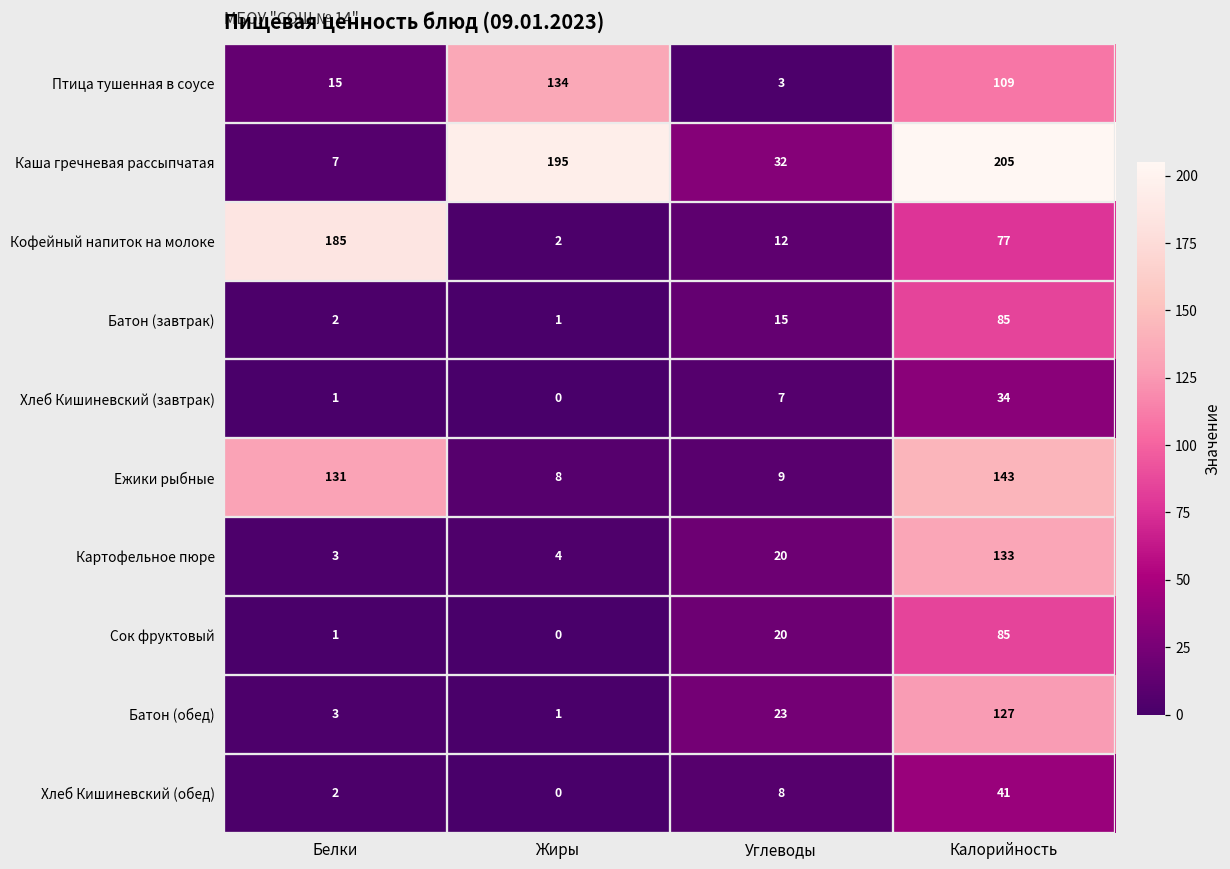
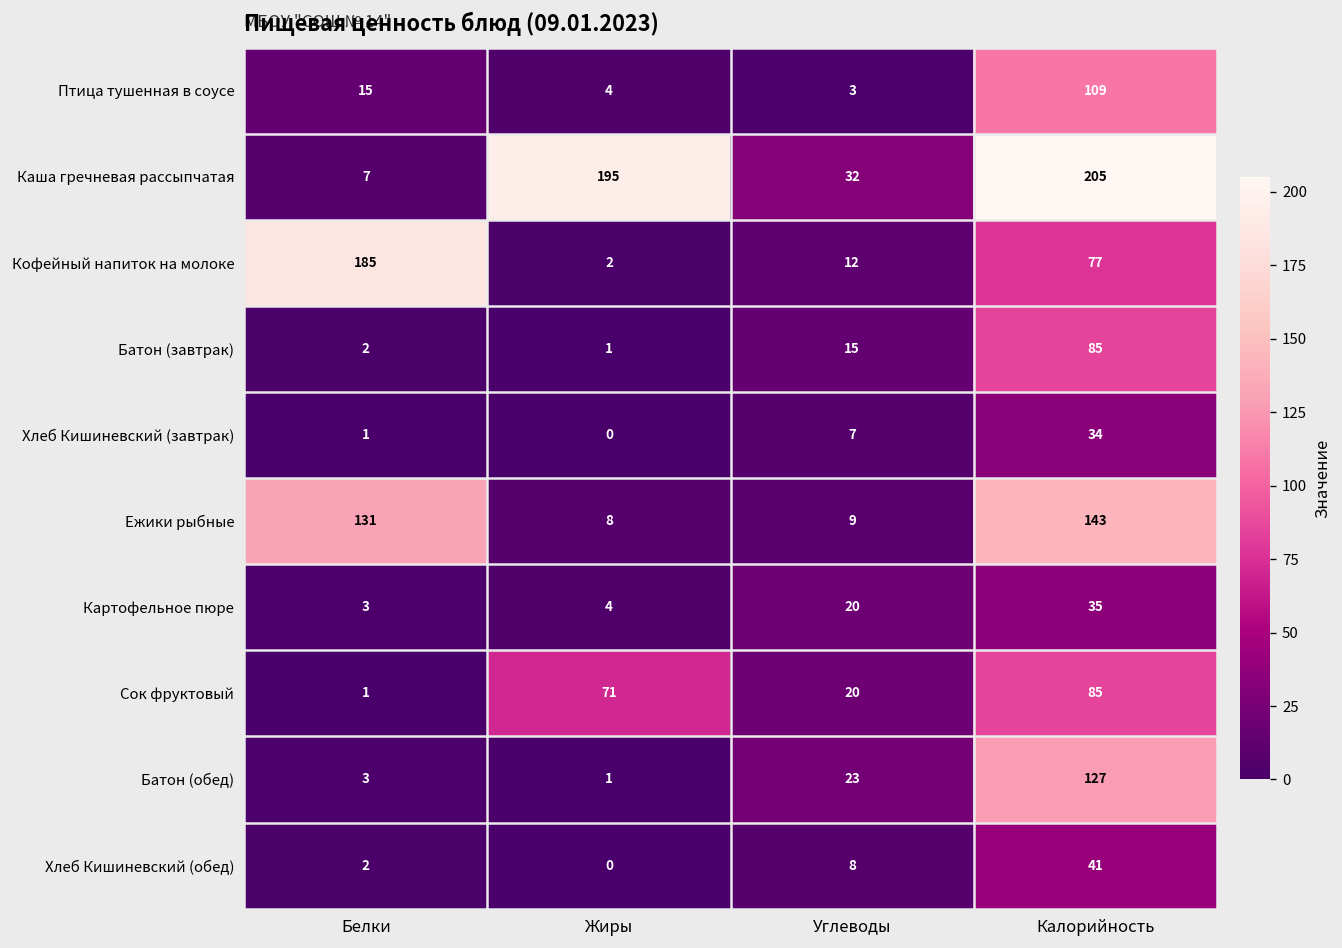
  {
    "Птица тушенная в соусе": {
      "Белки": 15,
-     "Жиры": 134,
+     "Жиры": 4,
      "Углеводы": 3,
      "Калорийность": 109
    },
    "Каша гречневая рассыпчатая": {
      "Белки": 7,
      "Жиры": 195,
      "Углеводы": 32,
      "Калорийность": 205
    },
    "Кофейный напиток на молоке": {
      "Белки": 185,
      "Жиры": 2,
      "Углеводы": 12,
      "Калорийность": 77
    },
    "Батон (завтрак)": {
      "Белки": 2,
      "Жиры": 1,
      "Углеводы": 15,
      "Калорийность": 85
    },
    "Хлеб Кишиневский (завтрак)": {
      "Белки": 1,
      "Жиры": 0,
      "Углеводы": 7,
      "Калорийность": 34
    },
    "Ежики рыбные": {
      "Белки": 131,
      "Жиры": 8,
      "Углеводы": 9,
      "Калорийность": 143
    },
    "Картофельное пюре": {
      "Белки": 3,
      "Жиры": 4,
      "Углеводы": 20,
-     "Калорийность": 133
+     "Калорийность": 35
    },
    "Сок фруктовый": {
      "Белки": 1,
-     "Жиры": 0,
+     "Жиры": 71,
      "Углеводы": 20,
      "Калорийность": 85
    },
    "Батон (обед)": {
      "Белки": 3,
      "Жиры": 1,
      "Углеводы": 23,
      "Калорийность": 127
    },
    "Хлеб Кишиневский (обед)": {
      "Белки": 2,
      "Жиры": 0,
      "Углеводы": 8,
      "Калорийность": 41
    }
  }
